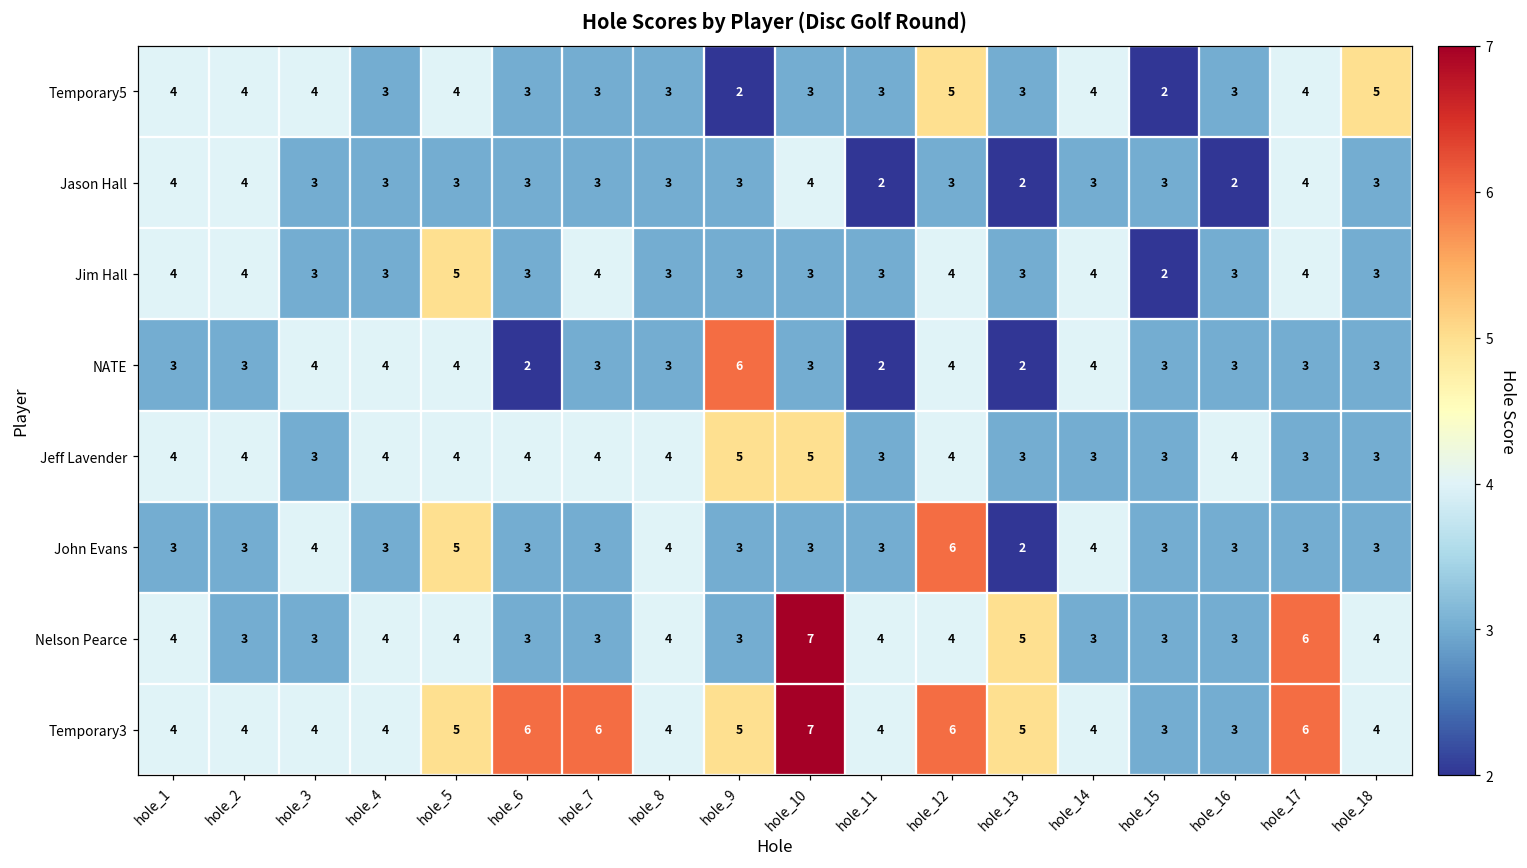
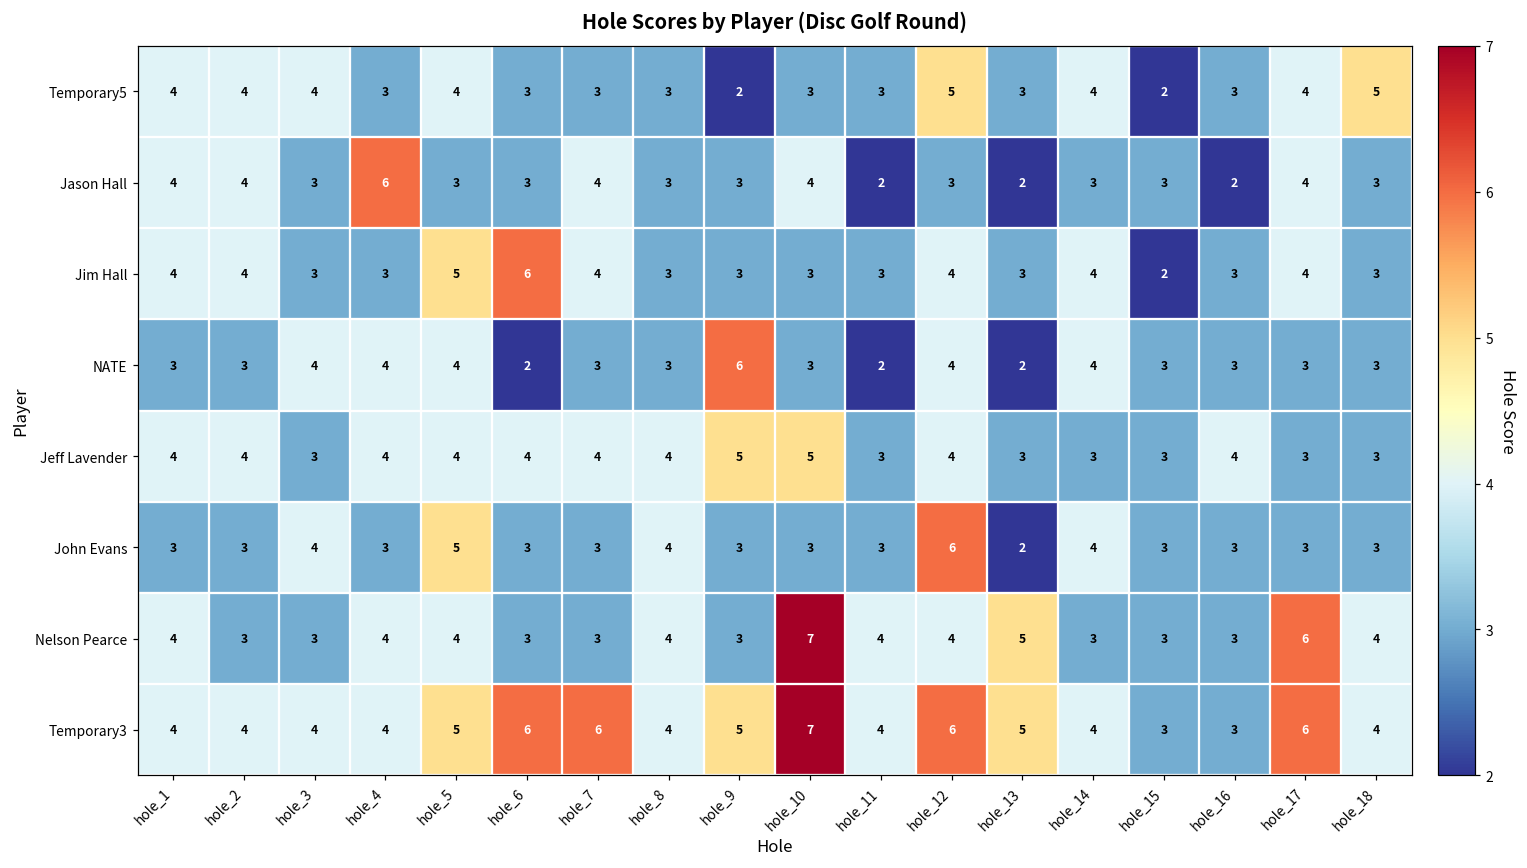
  {
    "Temporary5": {
      "hole_1": 4,
      "hole_2": 4,
      "hole_3": 4,
      "hole_4": 3,
      "hole_5": 4,
      "hole_6": 3,
      "hole_7": 3,
      "hole_8": 3,
      "hole_9": 2,
      "hole_10": 3,
      "hole_11": 3,
      "hole_12": 5,
      "hole_13": 3,
      "hole_14": 4,
      "hole_15": 2,
      "hole_16": 3,
      "hole_17": 4,
      "hole_18": 5
    },
    "Jason Hall": {
      "hole_1": 4,
      "hole_2": 4,
      "hole_3": 3,
-     "hole_4": 3,
+     "hole_4": 6,
      "hole_5": 3,
      "hole_6": 3,
-     "hole_7": 3,
+     "hole_7": 4,
      "hole_8": 3,
      "hole_9": 3,
      "hole_10": 4,
      "hole_11": 2,
      "hole_12": 3,
      "hole_13": 2,
      "hole_14": 3,
      "hole_15": 3,
      "hole_16": 2,
      "hole_17": 4,
      "hole_18": 3
    },
    "Jim Hall": {
      "hole_1": 4,
      "hole_2": 4,
      "hole_3": 3,
      "hole_4": 3,
      "hole_5": 5,
-     "hole_6": 3,
+     "hole_6": 6,
      "hole_7": 4,
      "hole_8": 3,
      "hole_9": 3,
      "hole_10": 3,
      "hole_11": 3,
      "hole_12": 4,
      "hole_13": 3,
      "hole_14": 4,
      "hole_15": 2,
      "hole_16": 3,
      "hole_17": 4,
      "hole_18": 3
    },
    "NATE": {
      "hole_1": 3,
      "hole_2": 3,
      "hole_3": 4,
      "hole_4": 4,
      "hole_5": 4,
      "hole_6": 2,
      "hole_7": 3,
      "hole_8": 3,
      "hole_9": 6,
      "hole_10": 3,
      "hole_11": 2,
      "hole_12": 4,
      "hole_13": 2,
      "hole_14": 4,
      "hole_15": 3,
      "hole_16": 3,
      "hole_17": 3,
      "hole_18": 3
    },
    "Jeff Lavender": {
      "hole_1": 4,
      "hole_2": 4,
      "hole_3": 3,
      "hole_4": 4,
      "hole_5": 4,
      "hole_6": 4,
      "hole_7": 4,
      "hole_8": 4,
      "hole_9": 5,
      "hole_10": 5,
      "hole_11": 3,
      "hole_12": 4,
      "hole_13": 3,
      "hole_14": 3,
      "hole_15": 3,
      "hole_16": 4,
      "hole_17": 3,
      "hole_18": 3
    },
    "John Evans": {
      "hole_1": 3,
      "hole_2": 3,
      "hole_3": 4,
      "hole_4": 3,
      "hole_5": 5,
      "hole_6": 3,
      "hole_7": 3,
      "hole_8": 4,
      "hole_9": 3,
      "hole_10": 3,
      "hole_11": 3,
      "hole_12": 6,
      "hole_13": 2,
      "hole_14": 4,
      "hole_15": 3,
      "hole_16": 3,
      "hole_17": 3,
      "hole_18": 3
    },
    "Nelson Pearce": {
      "hole_1": 4,
      "hole_2": 3,
      "hole_3": 3,
      "hole_4": 4,
      "hole_5": 4,
      "hole_6": 3,
      "hole_7": 3,
      "hole_8": 4,
      "hole_9": 3,
      "hole_10": 7,
      "hole_11": 4,
      "hole_12": 4,
      "hole_13": 5,
      "hole_14": 3,
      "hole_15": 3,
      "hole_16": 3,
      "hole_17": 6,
      "hole_18": 4
    },
    "Temporary3": {
      "hole_1": 4,
      "hole_2": 4,
      "hole_3": 4,
      "hole_4": 4,
      "hole_5": 5,
      "hole_6": 6,
      "hole_7": 6,
      "hole_8": 4,
      "hole_9": 5,
      "hole_10": 7,
      "hole_11": 4,
      "hole_12": 6,
      "hole_13": 5,
      "hole_14": 4,
      "hole_15": 3,
      "hole_16": 3,
      "hole_17": 6,
      "hole_18": 4
    }
  }
